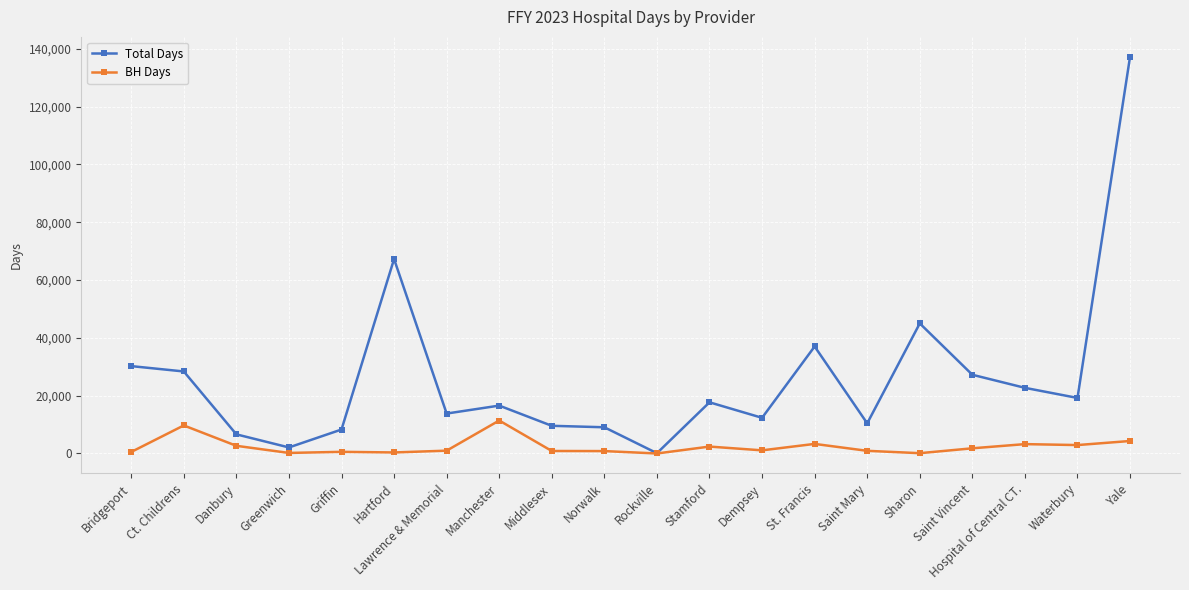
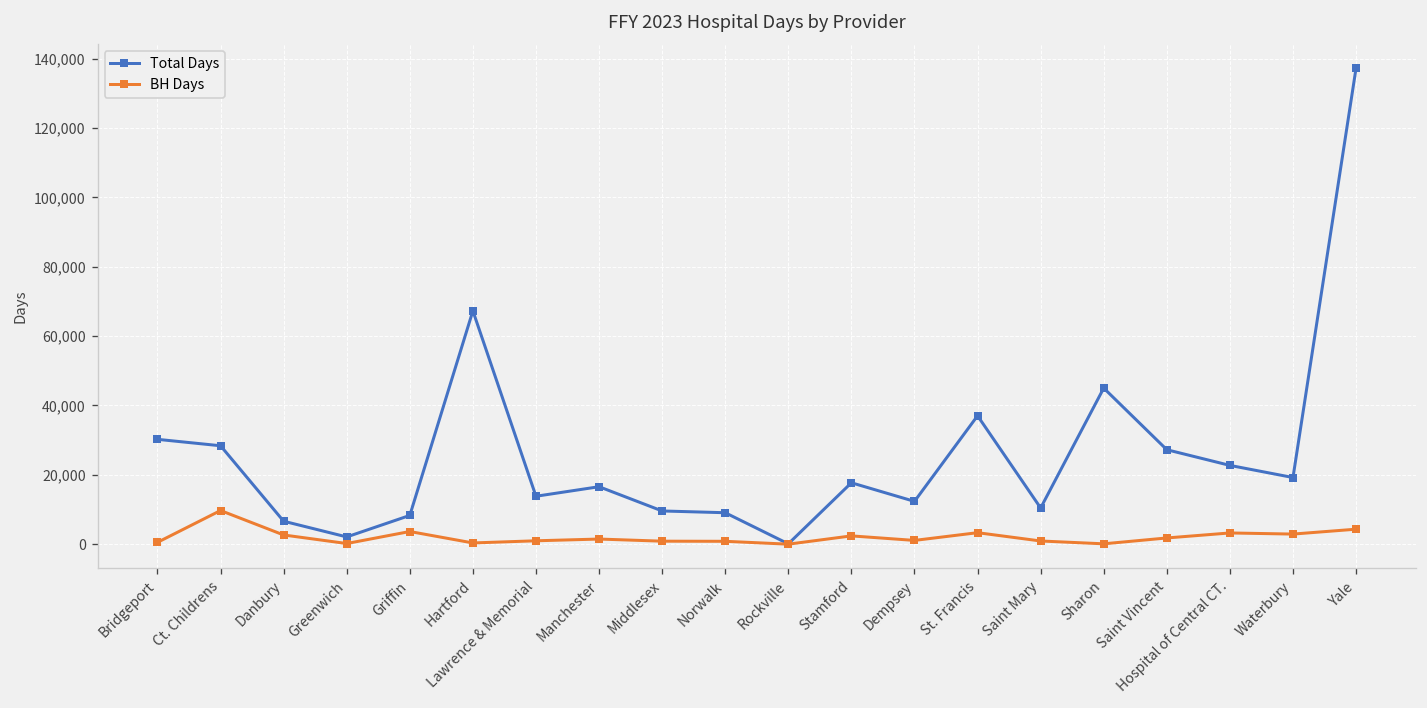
  {
    "Total Days": {
      "Bridgeport": "30,000",
      "Ct. Childrens": "28,000",
      "Danbury": "7,000",
      "Greenwich": "2,000",
      "Griffin": "8,000",
      "Hartford": "67,000",
      "Lawrence & Memorial": "14,000",
      "Manchester": "17,000",
      "Middlesex": "10,000",
      "Norwalk": "9,000",
      "Stamford": "18,000",
      "Dempsey": "12,000",
      "St. Francis": "37,000",
      "Saint Mary": "10,000",
      "Sharon": "45,000",
      "Saint Vincent": "27,000",
      "Hospital of Central CT.": "23,000",
      "Waterbury": "19,000",
      "Yale": "137,000"
    },
    "BH Days": {
      "Bridgeport": "1,000",
      "Ct. Childrens": "10,000",
      "Danbury": "3,000",
      "Greenwich": "0",
-     "Griffin": "1,000",
+     "Griffin": "4,000",
      "Hartford": "0",
      "Lawrence & Memorial": "1,000",
-     "Manchester": "11,000",
+     "Manchester": "1,000",
      "Middlesex": "1,000",
      "Norwalk": "1,000",
      "Stamford": "2,000",
      "Dempsey": "1,000",
      "St. Francis": "3,000",
      "Saint Mary": "1,000",
      "Sharon": "0",
      "Saint Vincent": "2,000",
      "Hospital of Central CT.": "3,000",
      "Waterbury": "3,000",
      "Yale": "4,000"
    }
  }
